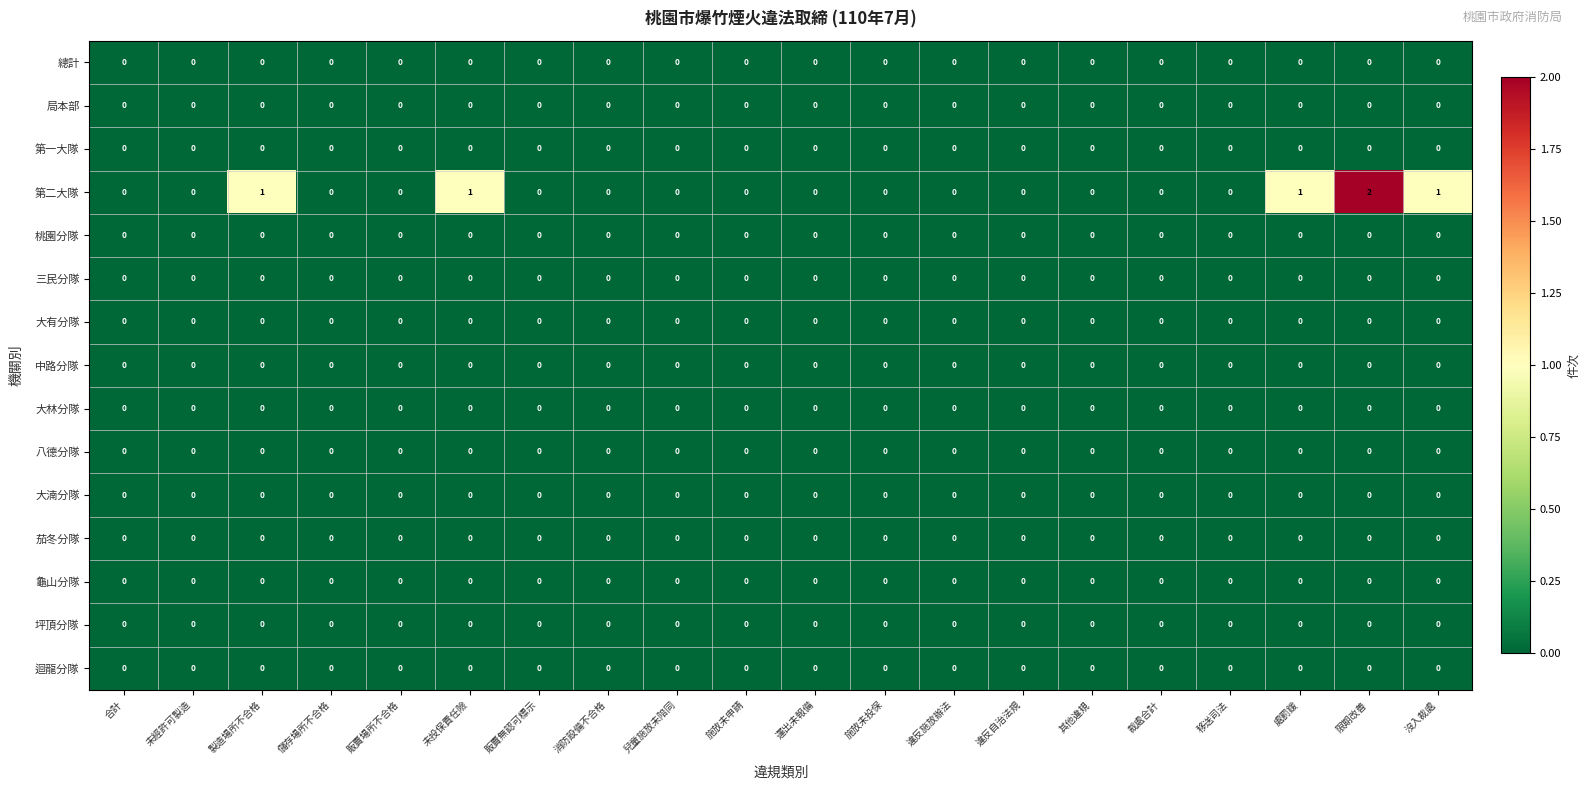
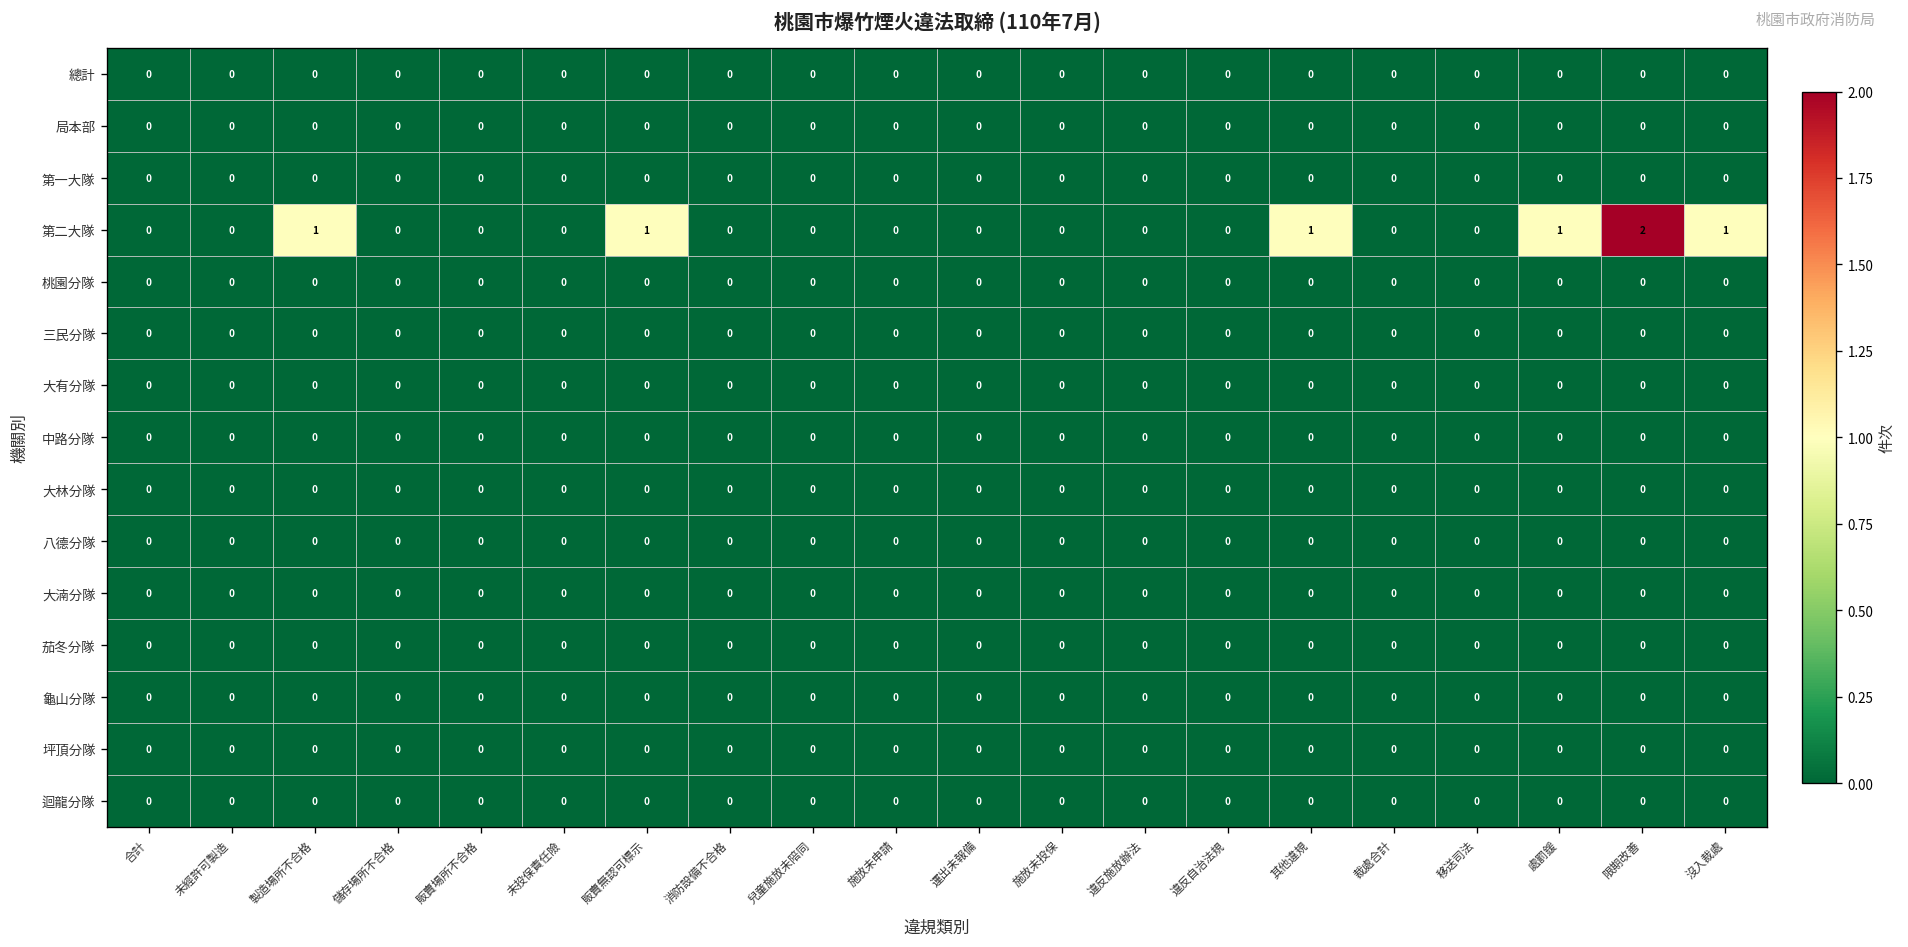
  {
    "第二大隊": {
      "合計": 0,
      "未經許可製造": 0,
      "製造場所不合格": 1,
      "儲存場所不合格": 0,
      "販賣場所不合格": 0,
-     "未投保責任險": 1,
-     "販賣無認可標示": 0,
+     "未投保責任險": 0,
+     "販賣無認可標示": 1,
      "消防設備不合格": 0,
      "兒童施放未陪同": 0,
      "施放未申請": 0,
      "運出未報備": 0,
      "施放未投保": 0,
      "違反施放辦法": 0,
      "違反自治法規": 0,
-     "其他違規": 0,
+     "其他違規": 1,
      "裁處合計": 0,
      "移送司法": 0,
      "處罰鍰": 1,
      "限期改善": 2,
      "沒入裁處": 1
    }
  }
